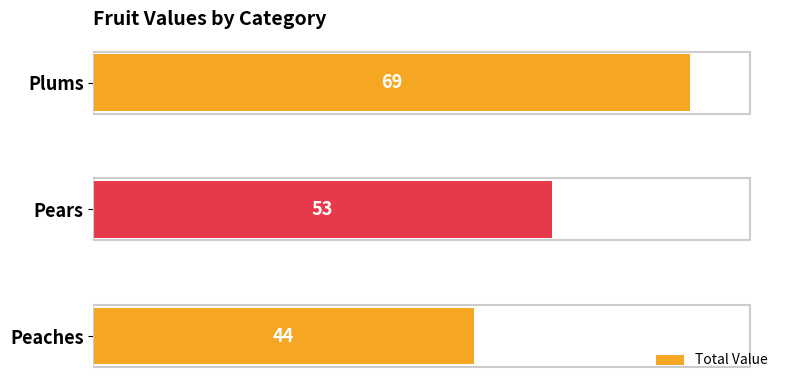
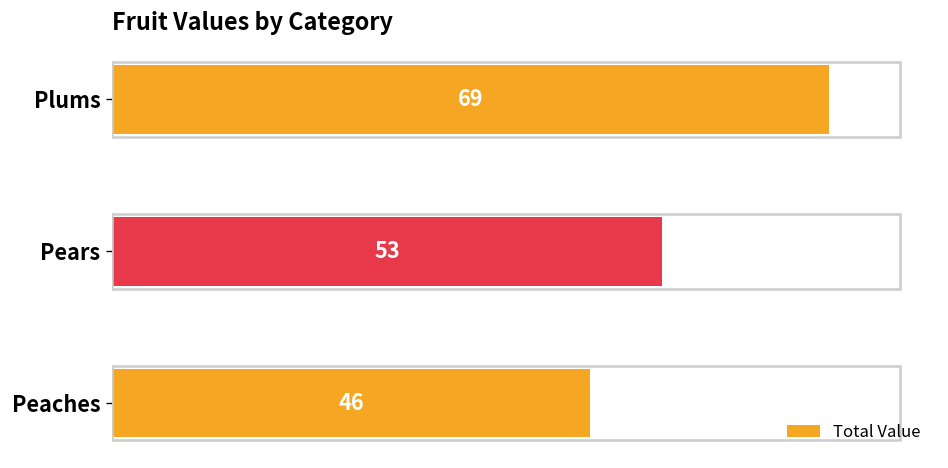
  {
    "Plums": 69,
    "Pears": 53,
-   "Peaches": 44
+   "Peaches": 46
  }
